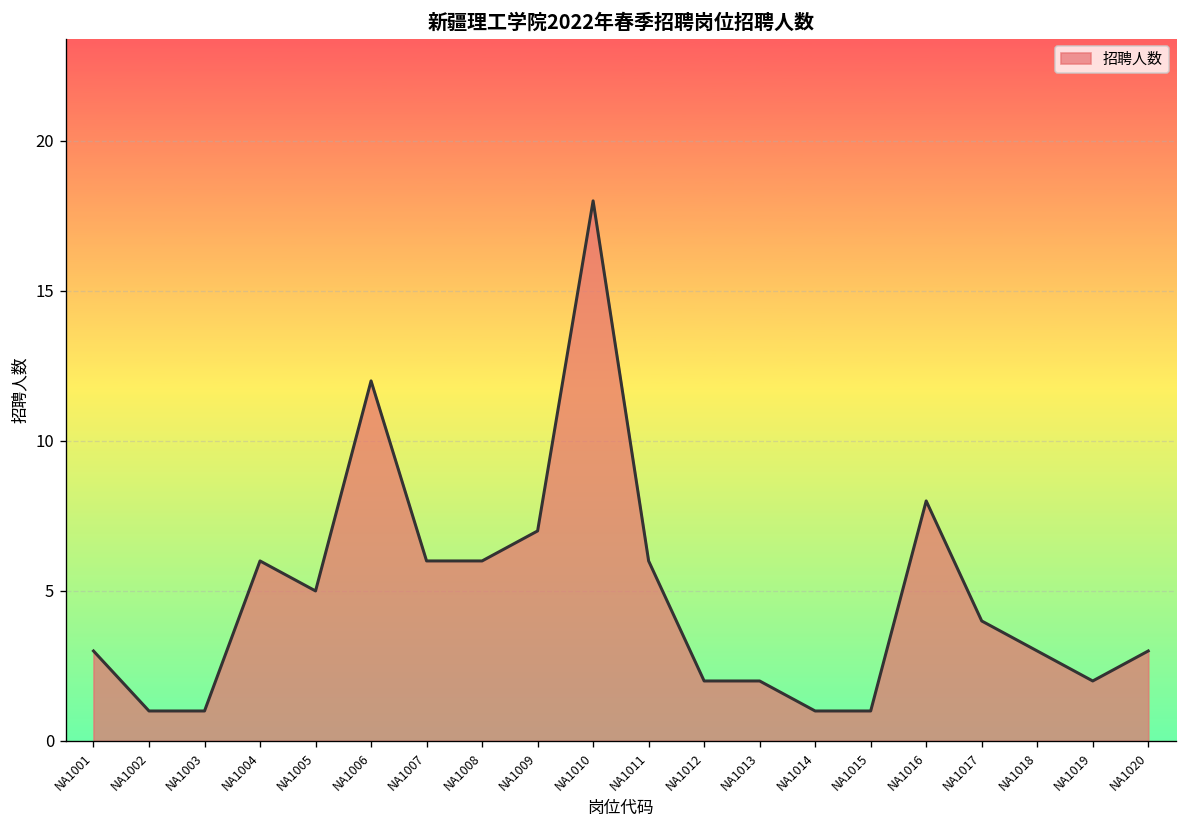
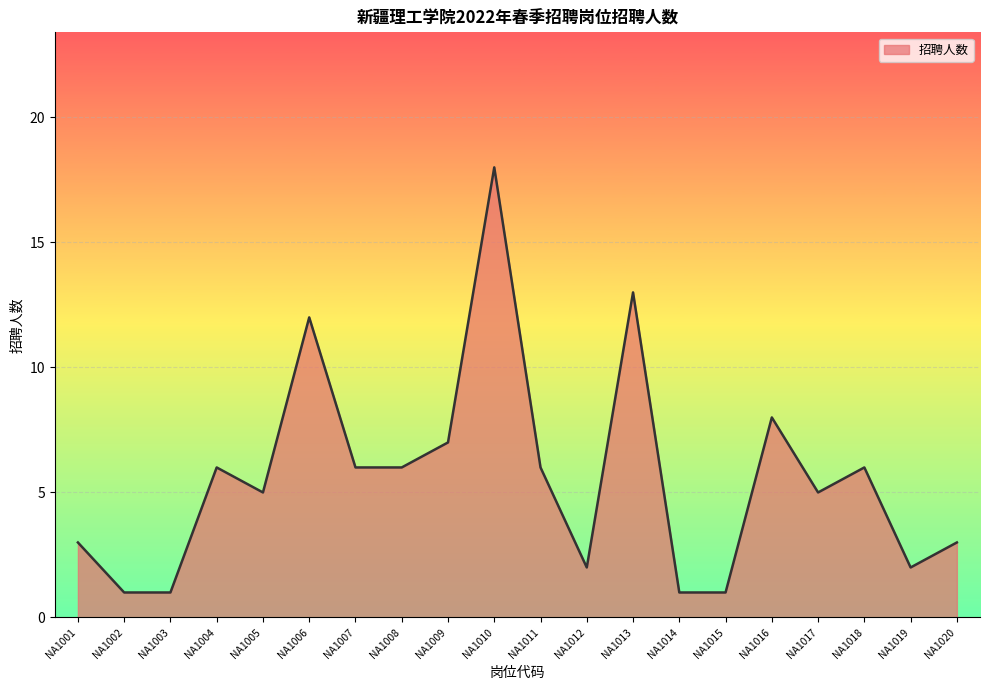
  {
    "NA1001": 3,
    "NA1002": 1,
    "NA1003": 1,
    "NA1004": 6,
    "NA1005": 5,
    "NA1006": 12,
    "NA1007": 6,
    "NA1008": 6,
    "NA1009": 7,
    "NA1010": 18,
    "NA1011": 6,
    "NA1012": 2,
-   "NA1013": 2,
+   "NA1013": 13,
    "NA1014": 1,
    "NA1015": 1,
    "NA1016": 8,
-   "NA1017": 4,
-   "NA1018": 3,
+   "NA1017": 5,
+   "NA1018": 6,
    "NA1019": 2,
    "NA1020": 3
  }
